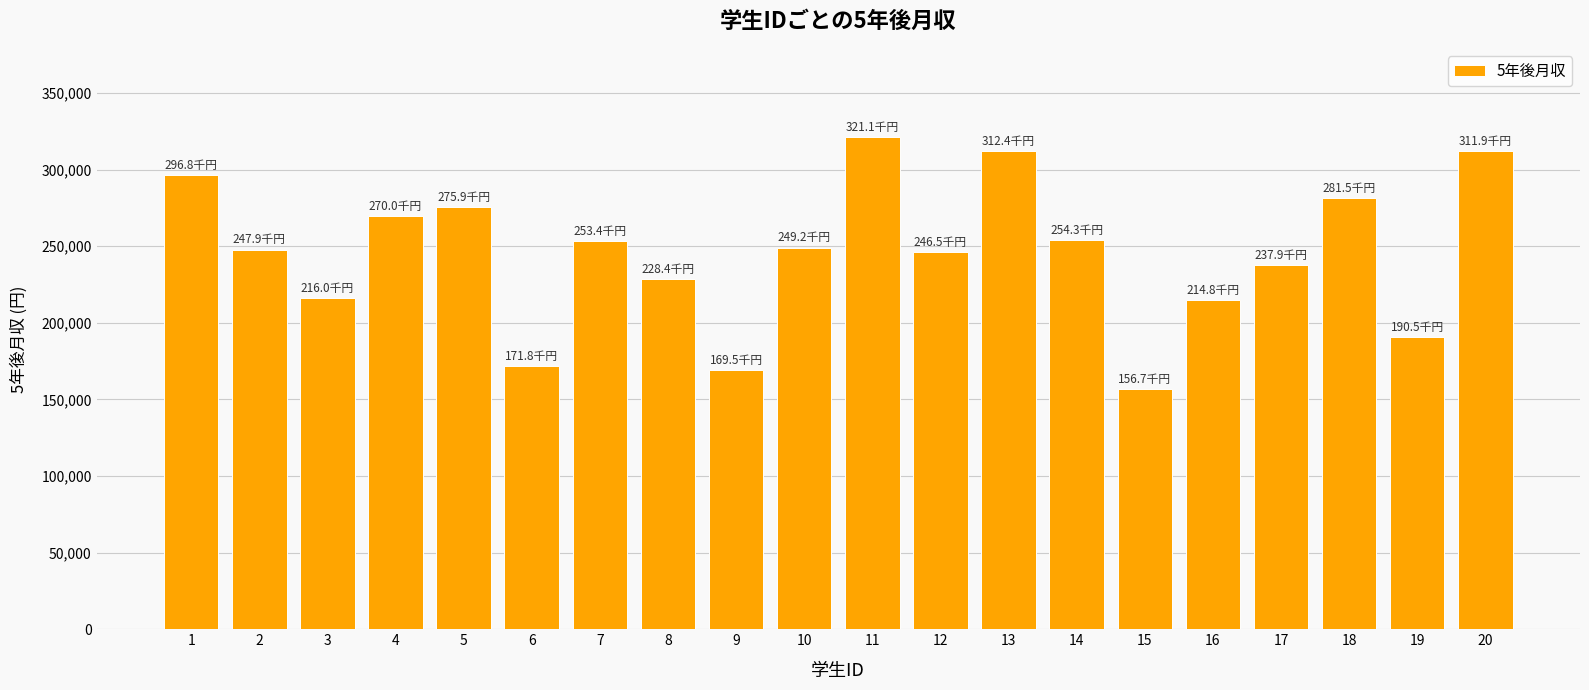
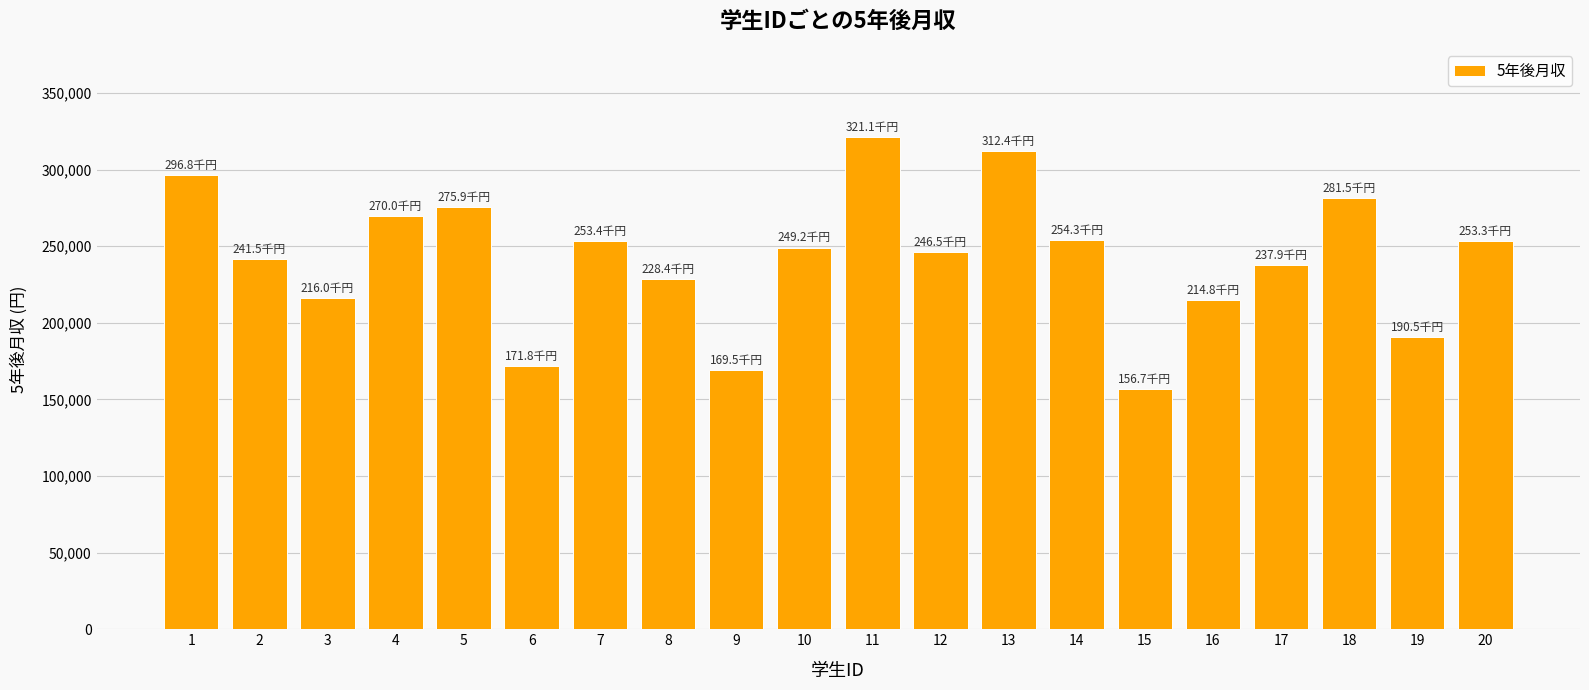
  {
-   "2": 247.9,
-   "20": 311.9
+   "2": 241.5,
+   "20": 253.3
  }
